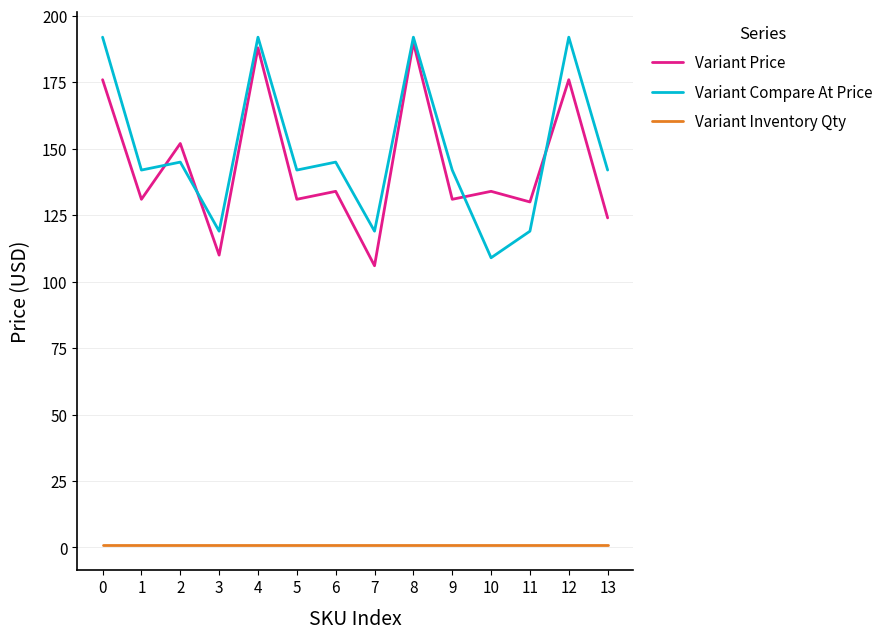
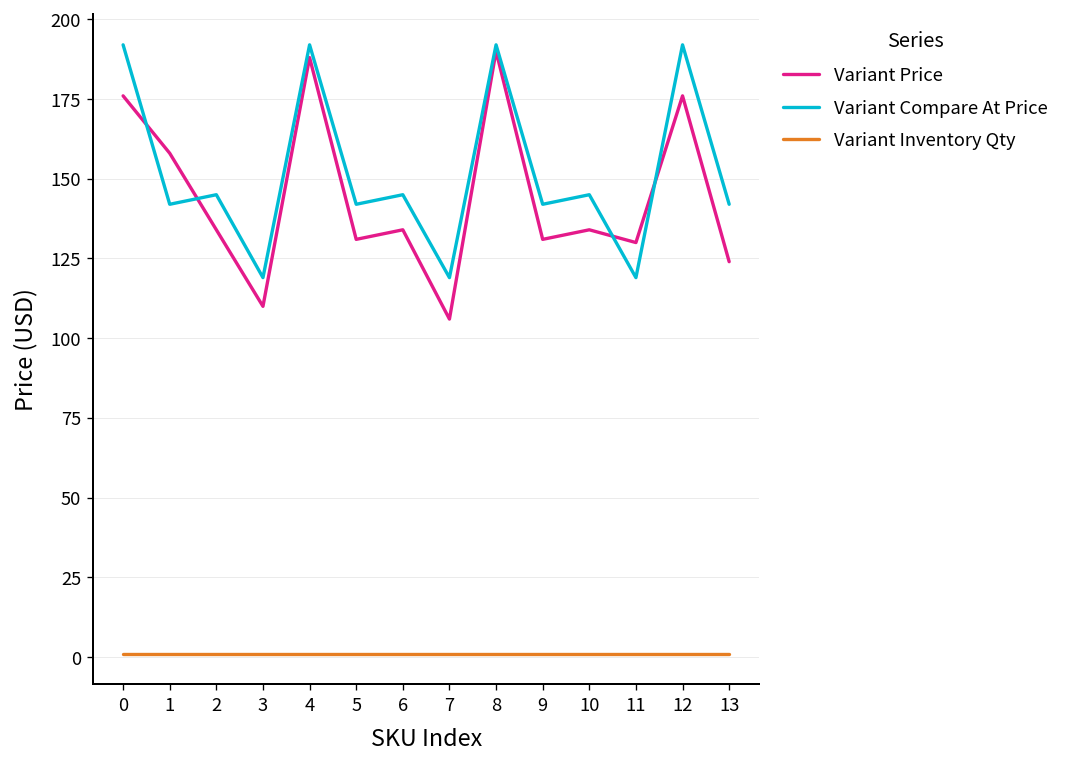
  {
    "Variant Price": {
      "0": 176,
-     "1": 131,
-     "2": 152,
+     "1": 158,
+     "2": 134,
      "3": 110,
      "4": 188,
      "5": 131,
      "6": 134,
      "7": 106,
      "8": 190,
      "9": 131,
      "10": 134,
      "11": 130,
      "12": 176,
      "13": 124
    },
    "Variant Compare At Price": {
      "0": 192,
      "1": 142,
      "2": 145,
      "3": 119,
      "4": 192,
      "5": 142,
      "6": 145,
      "7": 119,
      "8": 192,
      "9": 142,
-     "10": 109,
+     "10": 145,
      "11": 119,
      "12": 192,
      "13": 142
    },
    "Variant Inventory Qty": {
      "0": 1,
      "1": 1,
      "2": 1,
      "3": 1,
      "4": 1,
      "5": 1,
      "6": 1,
      "7": 1,
      "8": 1,
      "9": 1,
      "10": 1,
      "11": 1,
      "12": 1,
      "13": 1
    }
  }
